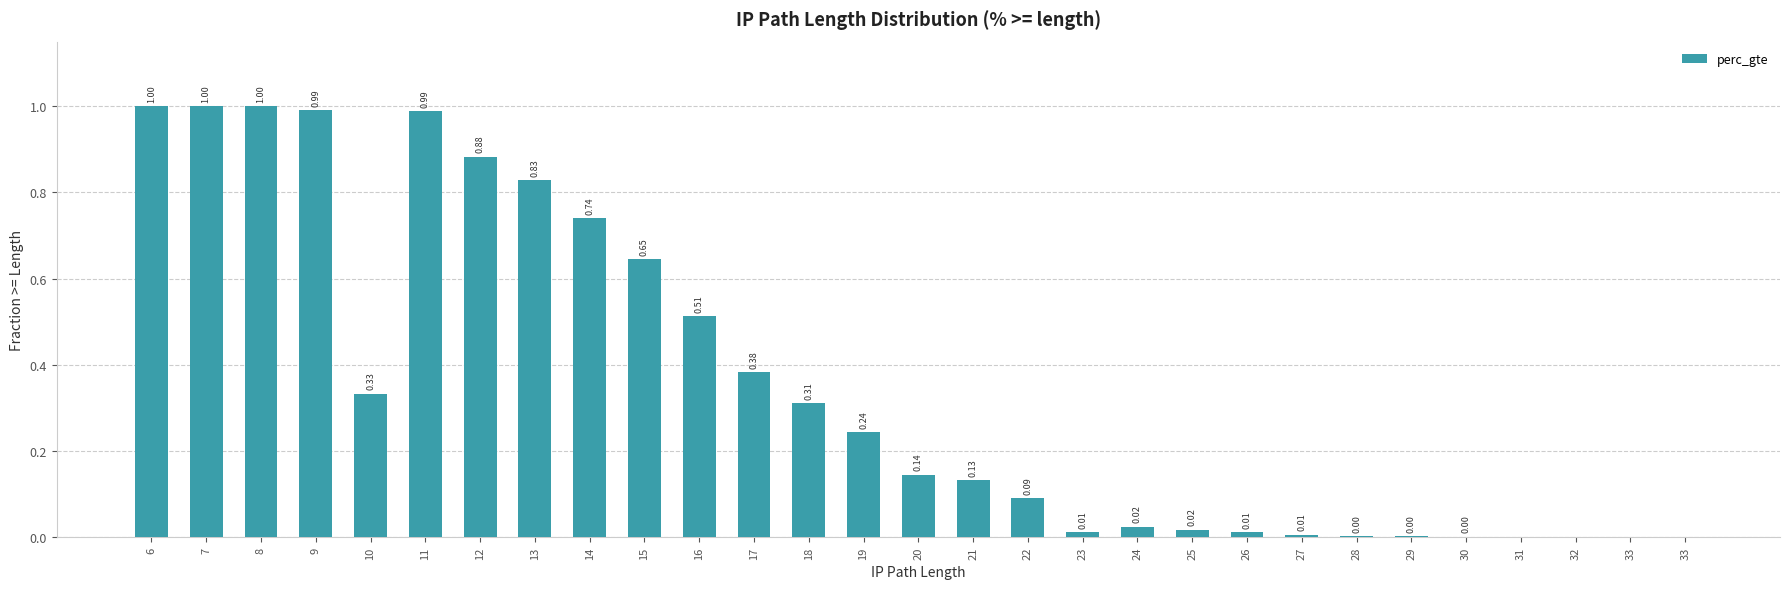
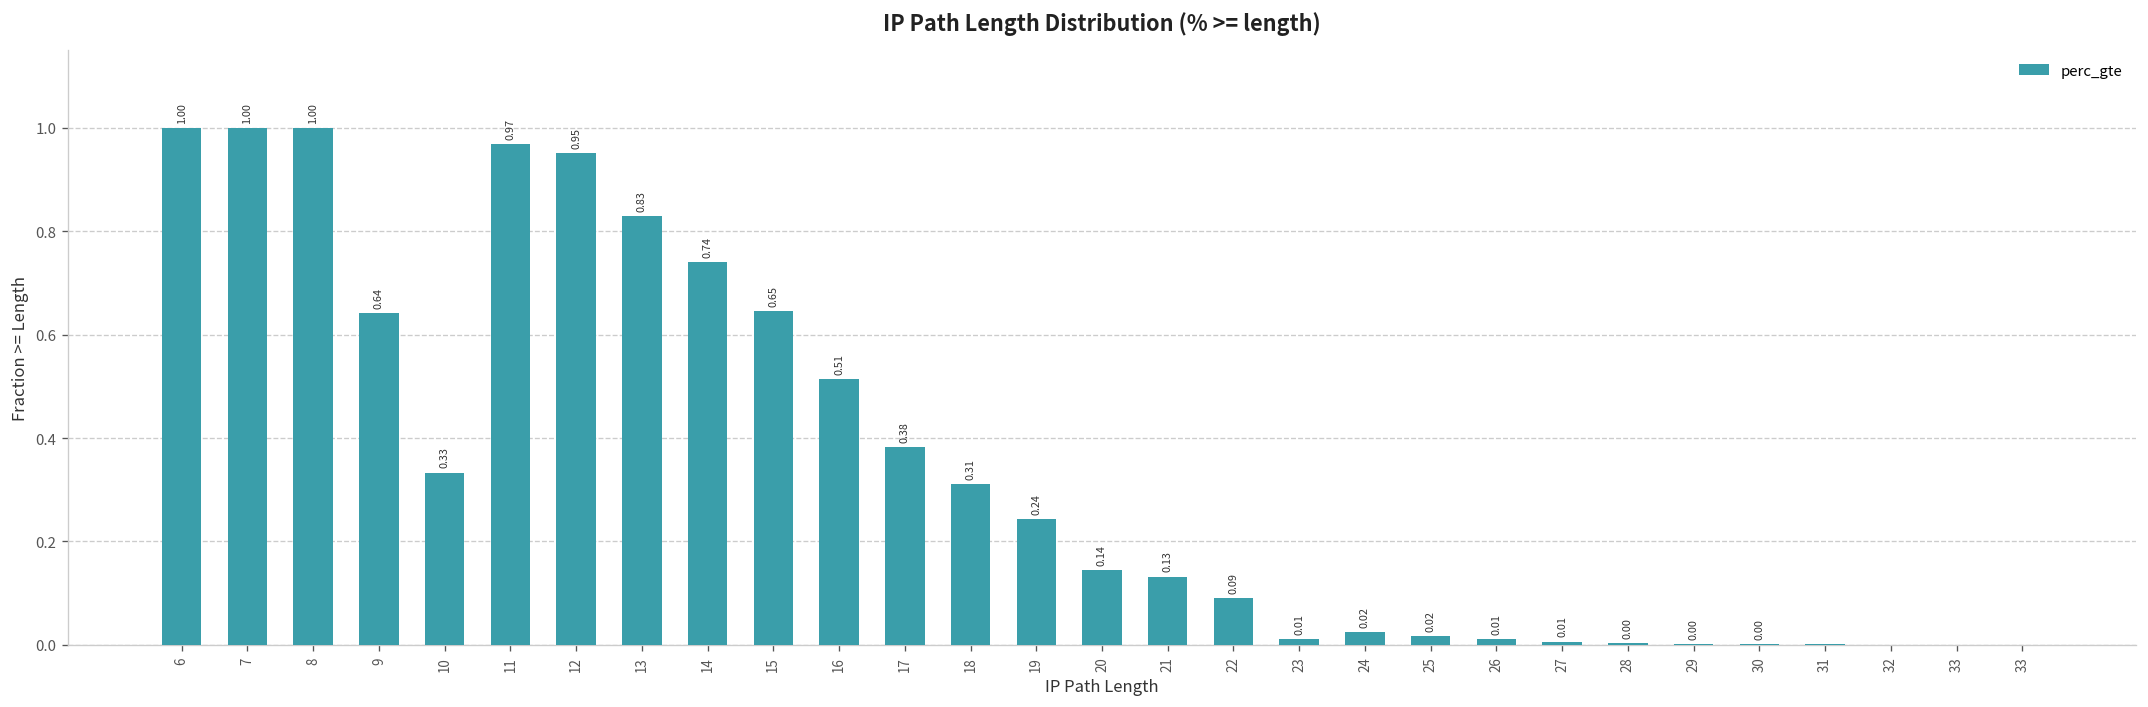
  {
    "6": 1.00,
    "7": 1.00,
    "8": 1.00,
-   "9": 0.99,
+   "9": 0.64,
    "10": 0.33,
-   "11": 0.99,
-   "12": 0.88,
+   "11": 0.97,
+   "12": 0.95,
    "13": 0.83,
    "14": 0.74,
    "15": 0.65,
    "16": 0.51,
    "17": 0.38,
    "18": 0.31,
    "19": 0.24,
    "20": 0.14,
    "21": 0.13,
    "22": 0.09,
    "23": 0.01,
    "24": 0.02,
    "25": 0.02,
    "26": 0.01,
    "27": 0.01,
    "28": 0.00,
    "29": 0.00,
    "30": 0.00
  }
